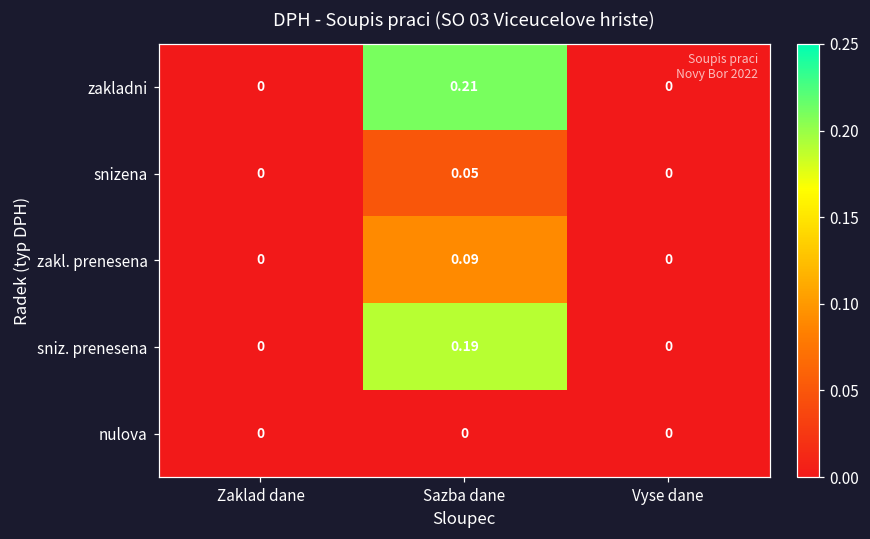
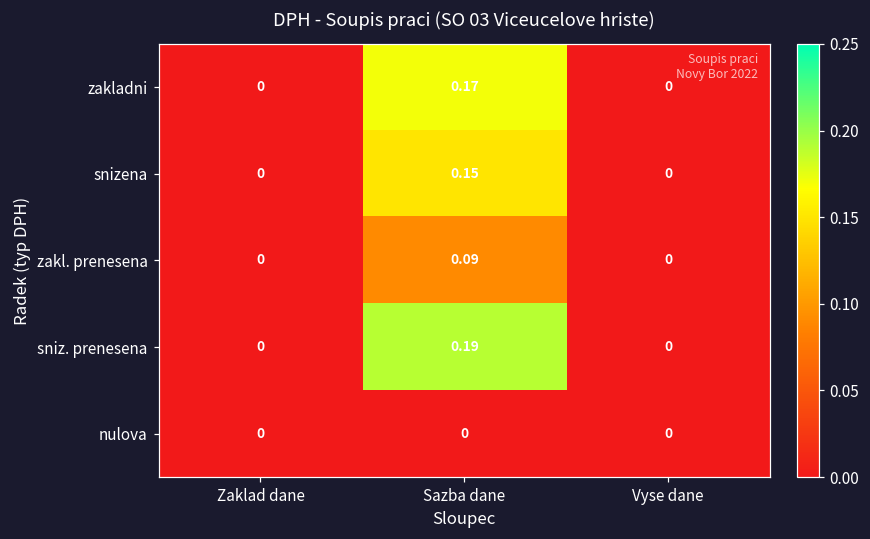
  {
    "zakladni": {
      "Zaklad dane": 0,
-     "Sazba dane": 0.21
+     "Sazba dane": 0.17
    },
    "snizena": {
      "Zaklad dane": 0,
-     "Sazba dane": 0.05,
+     "Sazba dane": 0.15,
      "Vyse dane": 0
    },
    "zakl. prenesena": {
      "Zaklad dane": 0,
      "Sazba dane": 0.09,
      "Vyse dane": 0
    },
    "sniz. prenesena": {
      "Zaklad dane": 0,
      "Sazba dane": 0.19,
      "Vyse dane": 0
    },
    "nulova": {
      "Zaklad dane": 0,
      "Sazba dane": 0,
      "Vyse dane": 0
    }
  }
